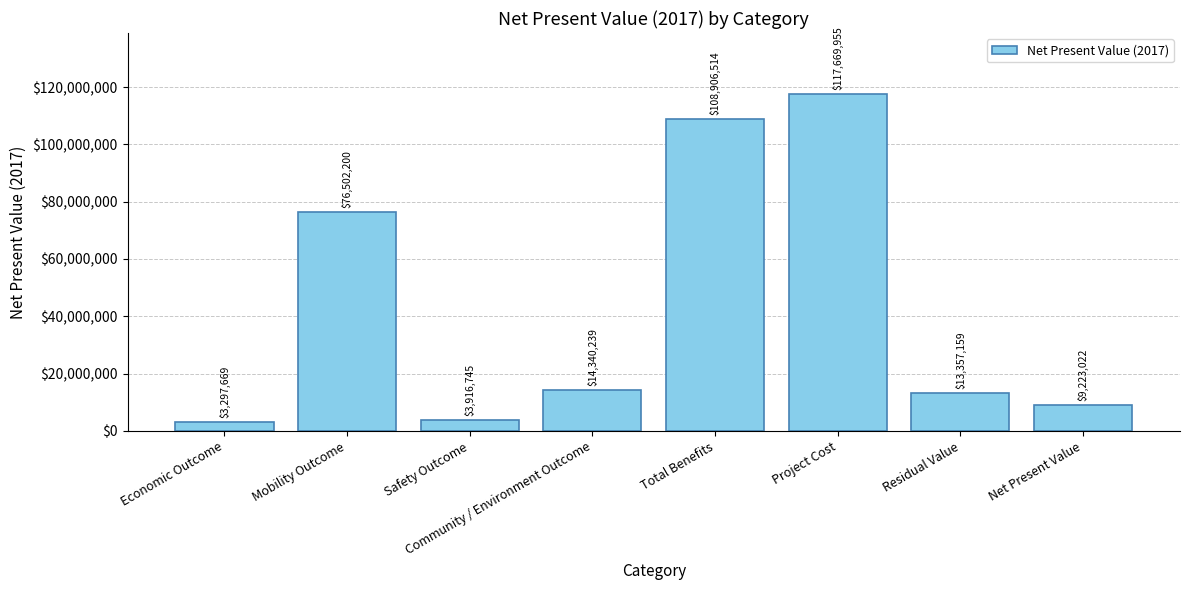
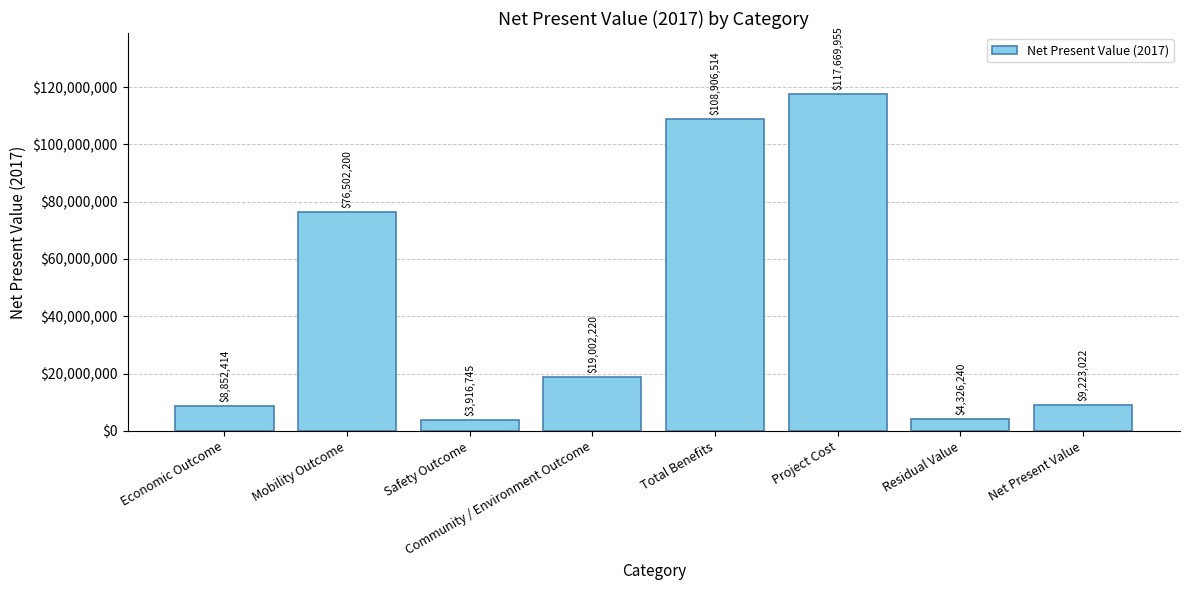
  {
-   "Economic Outcome": "$3,297,669",
+   "Economic Outcome": "$8,852,414",
    "Mobility Outcome": "$76,502,200",
    "Safety Outcome": "$3,916,745",
-   "Community / Environment Outcome": "$14,340,239",
+   "Community / Environment Outcome": "$19,002,220",
    "Total Benefits": "$108,906,514",
    "Project Cost": "$117,669,955",
-   "Residual Value": "$13,357,159",
+   "Residual Value": "$4,326,240",
    "Net Present Value": "$9,223,022"
  }
